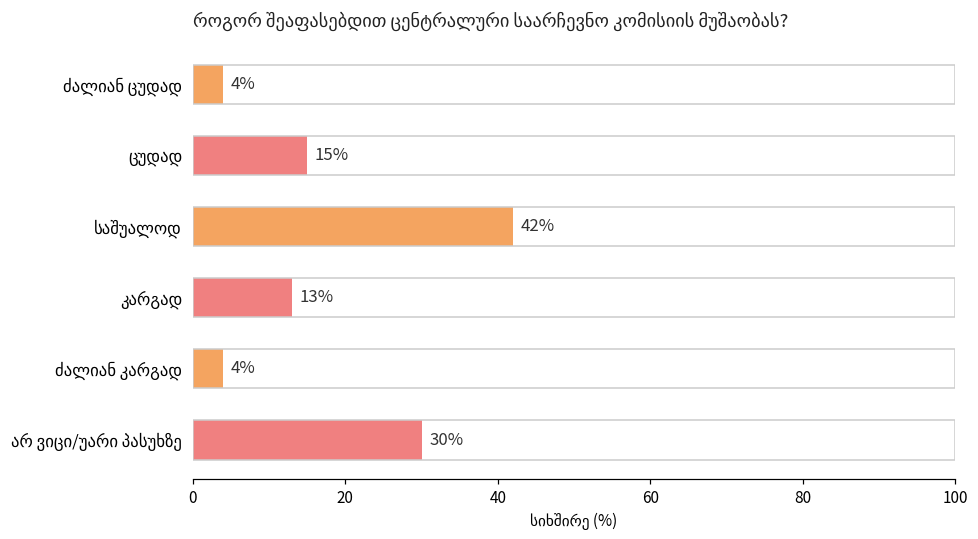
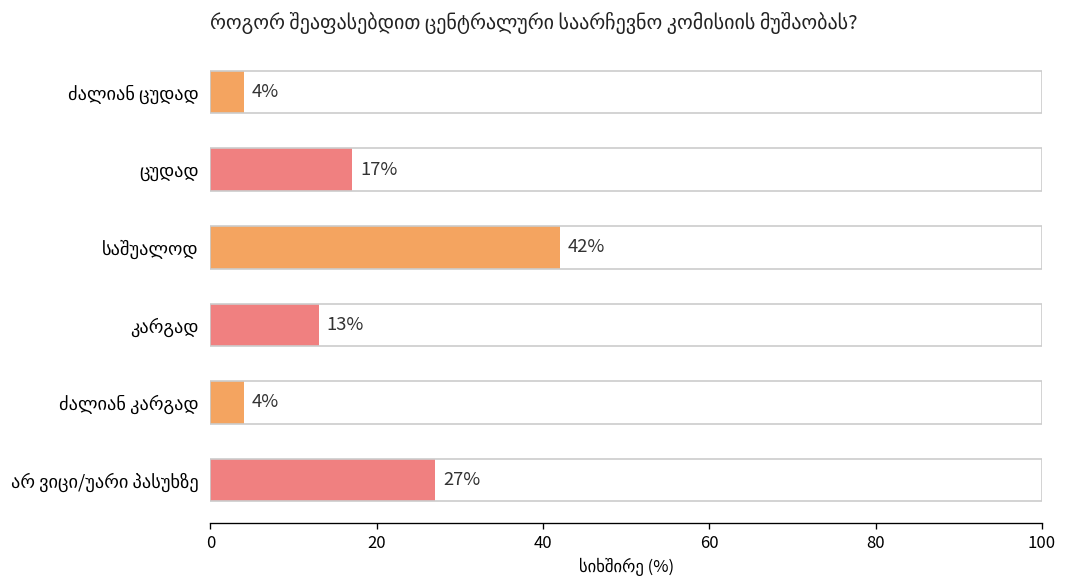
  {
    "ძალიან ცუდად": "4%",
-   "ცუდად": "15%",
+   "ცუდად": "17%",
    "საშუალოდ": "42%",
    "კარგად": "13%",
    "ძალიან კარგად": "4%",
-   "არ ვიცი/უარი პასუხზე": "30%"
+   "არ ვიცი/უარი პასუხზე": "27%"
  }
